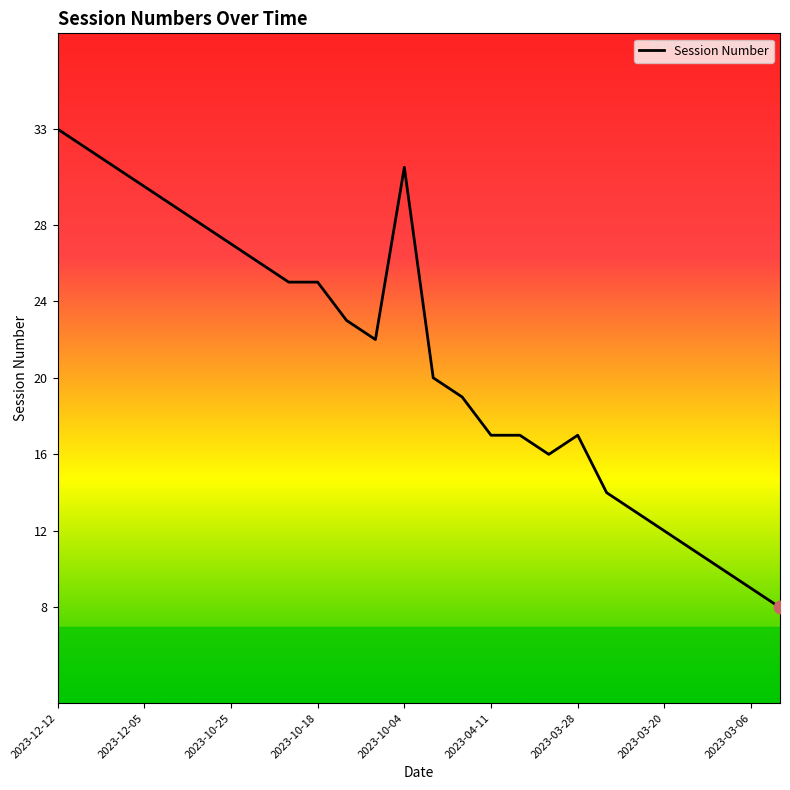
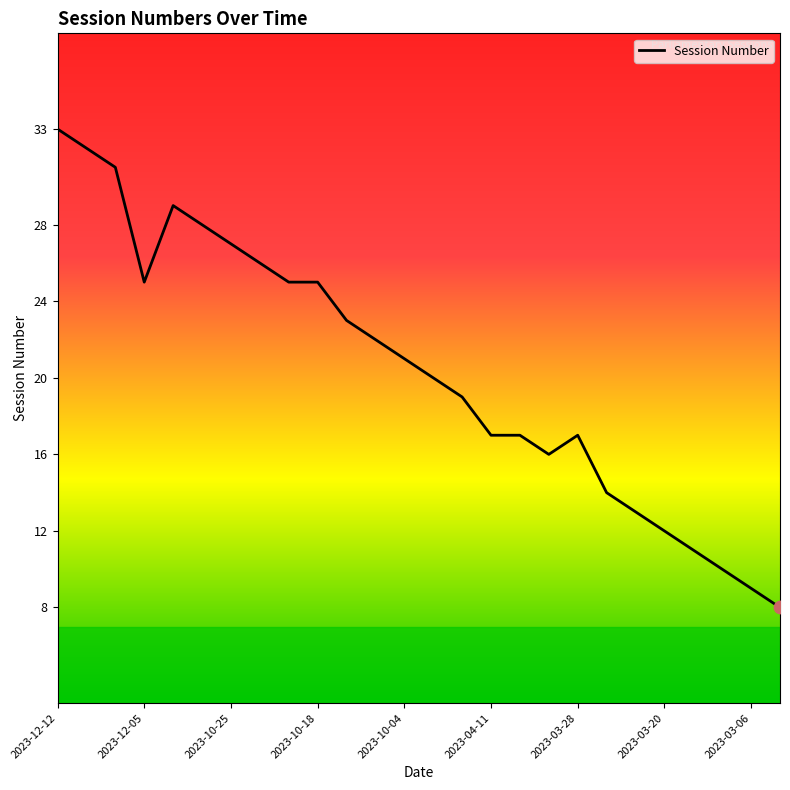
  {
    "Session Number": {
      "2023-12-12": 33,
-     "2023-12-05": 30,
+     "2023-12-05": 25,
      "2023-10-25": 27,
      "2023-10-18": 25,
-     "2023-10-04": 31,
+     "2023-10-04": 21,
      "2023-04-11": 17,
      "2023-03-28": 17,
      "2023-03-20": 12,
      "2023-03-06": 9
    }
  }
